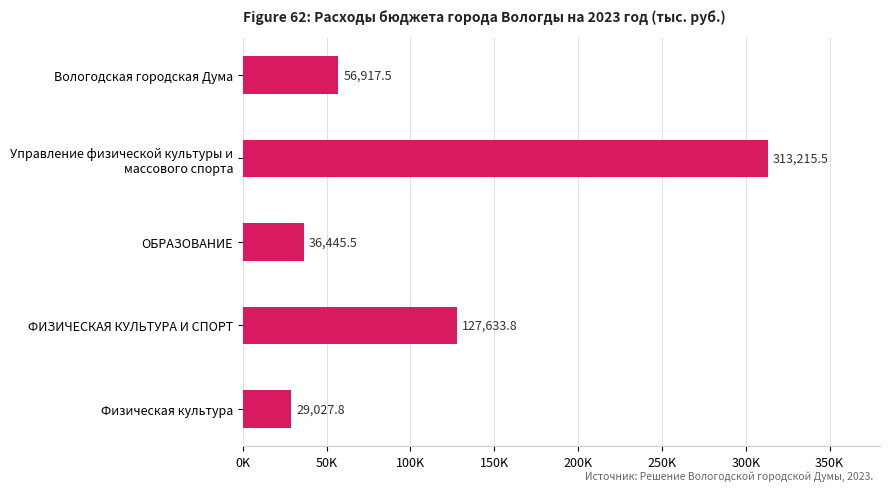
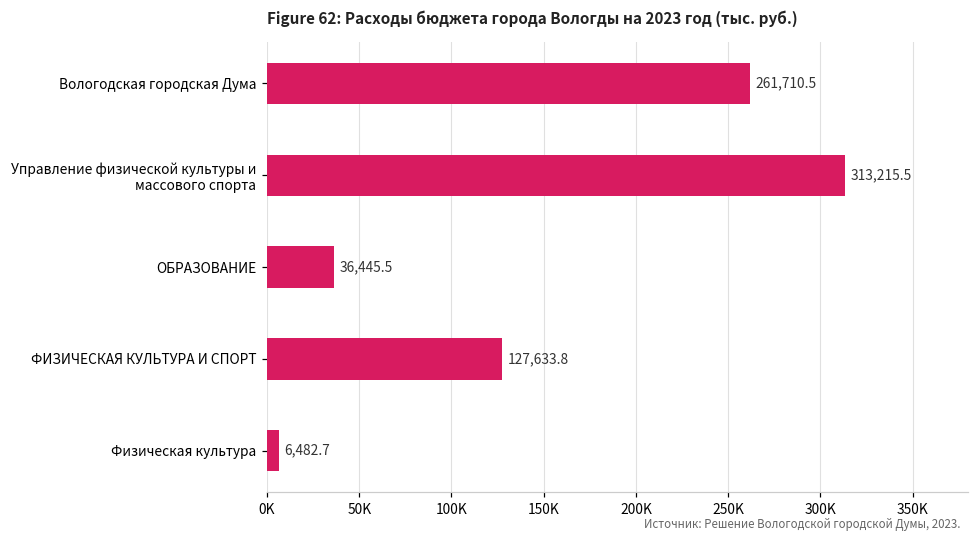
  {
-   "Вологодская городская Дума": "56,917.5",
+   "Вологодская городская Дума": "261,710.5",
    "Управление физической культуры и массового спорта": "313,215.5",
    "ОБРАЗОВАНИЕ": "36,445.5",
    "ФИЗИЧЕСКАЯ КУЛЬТУРА И СПОРТ": "127,633.8",
-   "Физическая культура": "29,027.8"
+   "Физическая культура": "6,482.7"
  }
